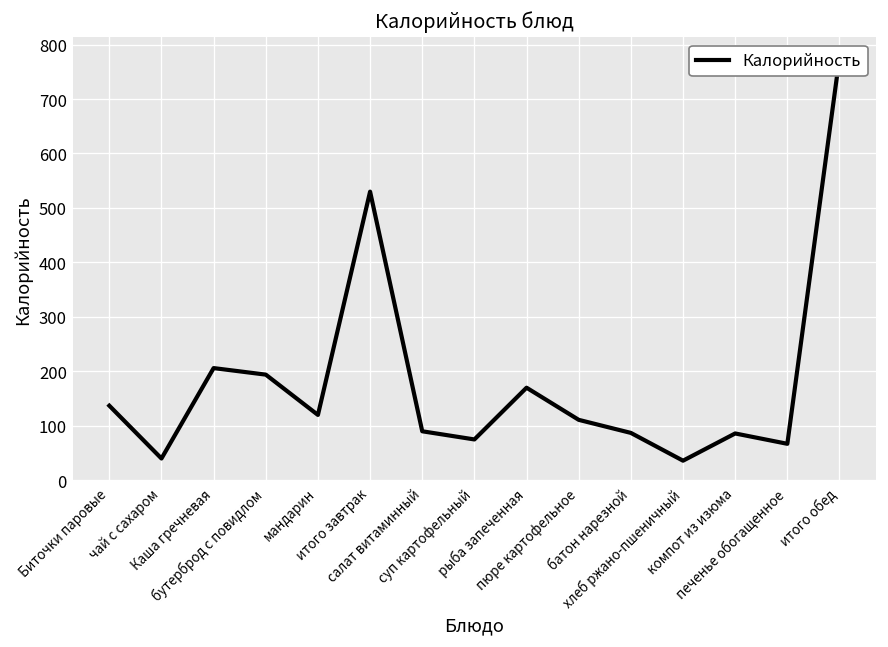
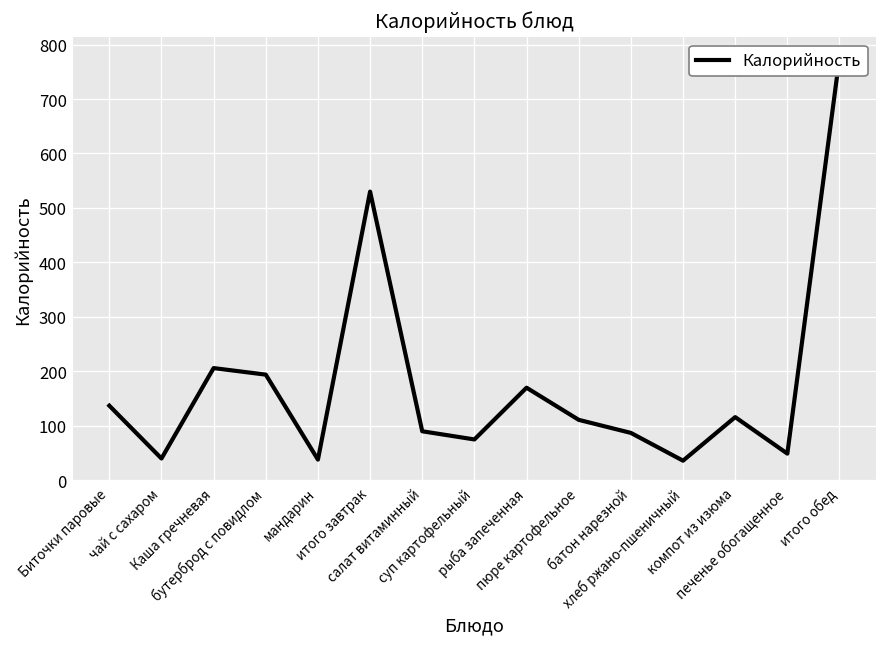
  {
    "Биточки паровые": 140,
    "чай с сахаром": 40,
    "Каша гречневая": 210,
    "бутерброд с повидлом": 190,
-   "мандарин": 120,
+   "мандарин": 40,
    "итого завтрак": 530,
    "салат витаминный": 90,
    "суп картофельный": 80,
    "рыба запеченная": 170,
    "пюре картофельное": 110,
    "батон нарезной": 90,
    "хлеб ржано-пшеничный": 40,
-   "компот из изюма": 90,
-   "печенье обогащенное": 70
+   "компот из изюма": 120,
+   "печенье обогащенное": 50
  }
